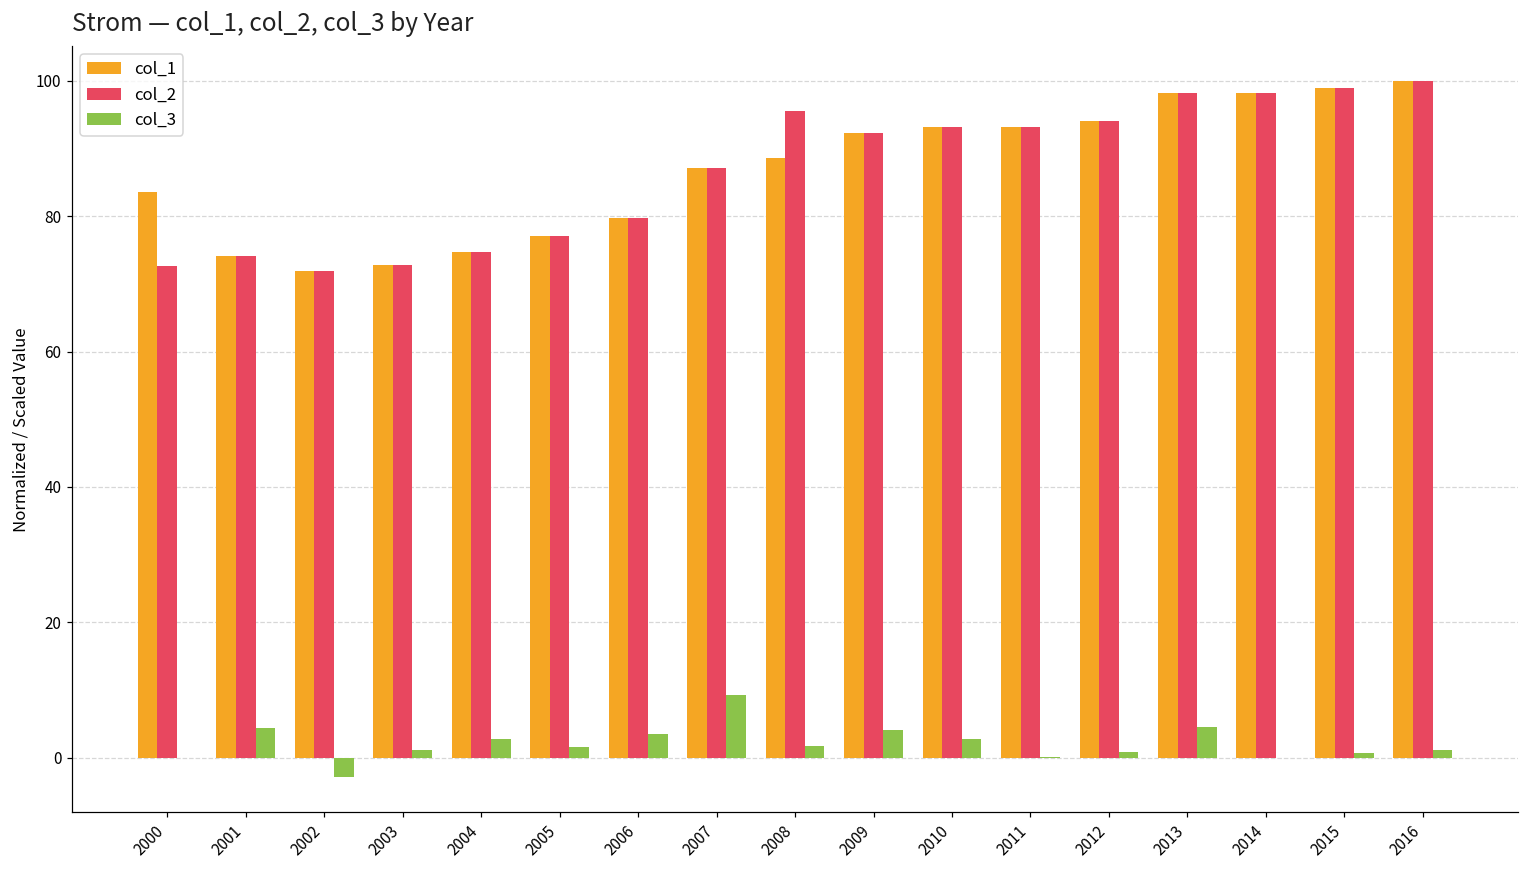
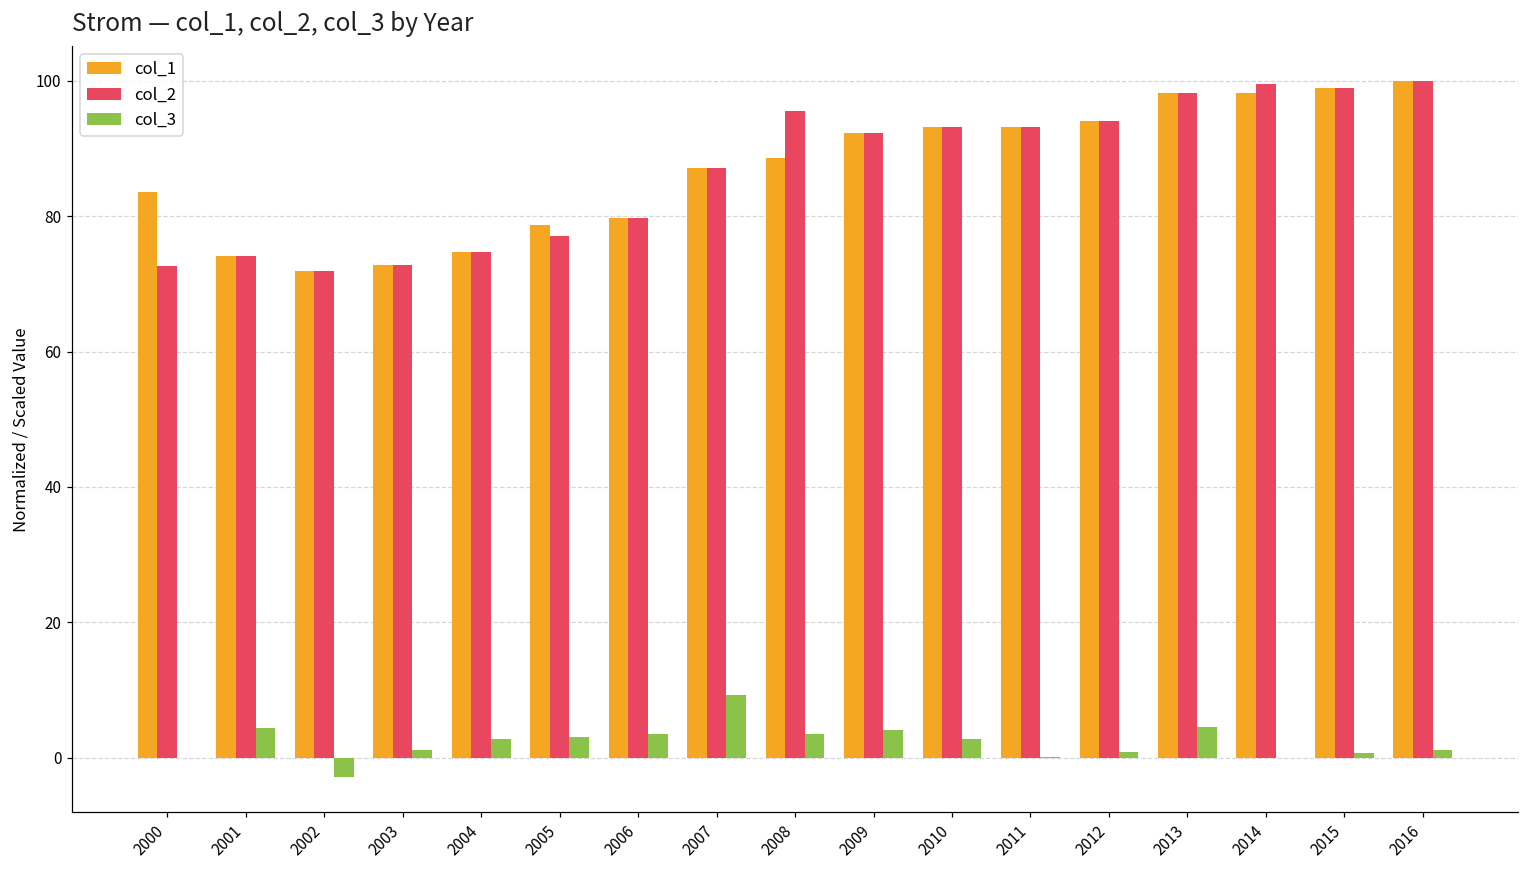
  {
    "col_1": {
      "2000": 84,
      "2001": 74,
      "2002": 72,
      "2003": 73,
      "2004": 75,
-     "2005": 77,
+     "2005": 79,
      "2006": 80,
      "2007": 87,
      "2008": 89,
      "2009": 92,
      "2010": 93,
      "2011": 93,
      "2012": 94,
      "2013": 98,
      "2014": 98,
      "2015": 99,
      "2016": 100
    },
    "col_2": {
      "2000": 73,
      "2001": 74,
      "2002": 72,
      "2003": 73,
      "2004": 75,
      "2005": 77,
      "2006": 80,
      "2007": 87,
      "2008": 96,
      "2009": 92,
      "2010": 93,
      "2011": 93,
      "2012": 94,
      "2013": 98,
-     "2014": 98,
+     "2014": 100,
      "2015": 99,
      "2016": 100
    },
    "col_3": {
      "2000": 0,
      "2001": 4,
      "2002": -3,
      "2003": 1,
      "2004": 3,
-     "2005": 2,
+     "2005": 3,
      "2006": 3,
      "2007": 9,
-     "2008": 2,
+     "2008": 4,
      "2009": 4,
      "2010": 3,
      "2012": 1,
      "2013": 4,
      "2014": 0,
      "2015": 1,
      "2016": 1
    }
  }
